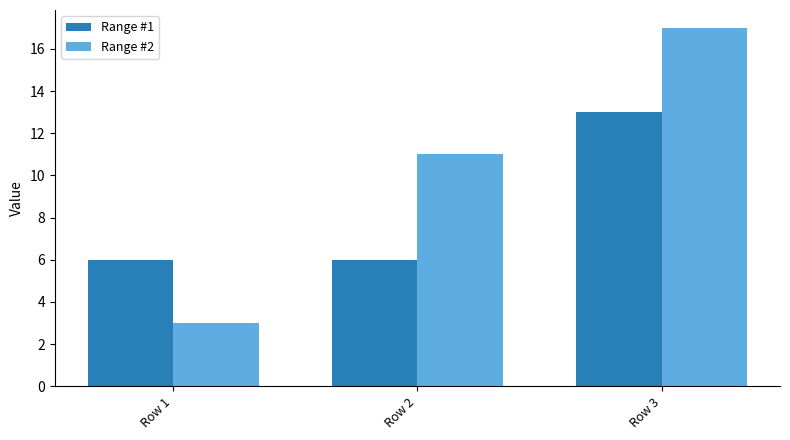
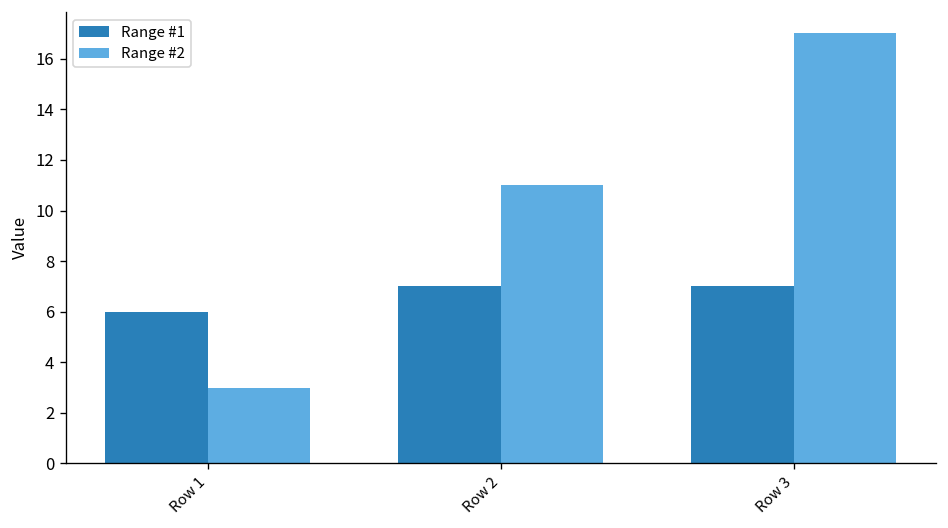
  {
    "Range #1": {
      "Row 1": 6,
-     "Row 2": 6,
-     "Row 3": 13
+     "Row 2": 7,
+     "Row 3": 7
    },
    "Range #2": {
      "Row 1": 3,
      "Row 2": 11,
      "Row 3": 17
    }
  }
